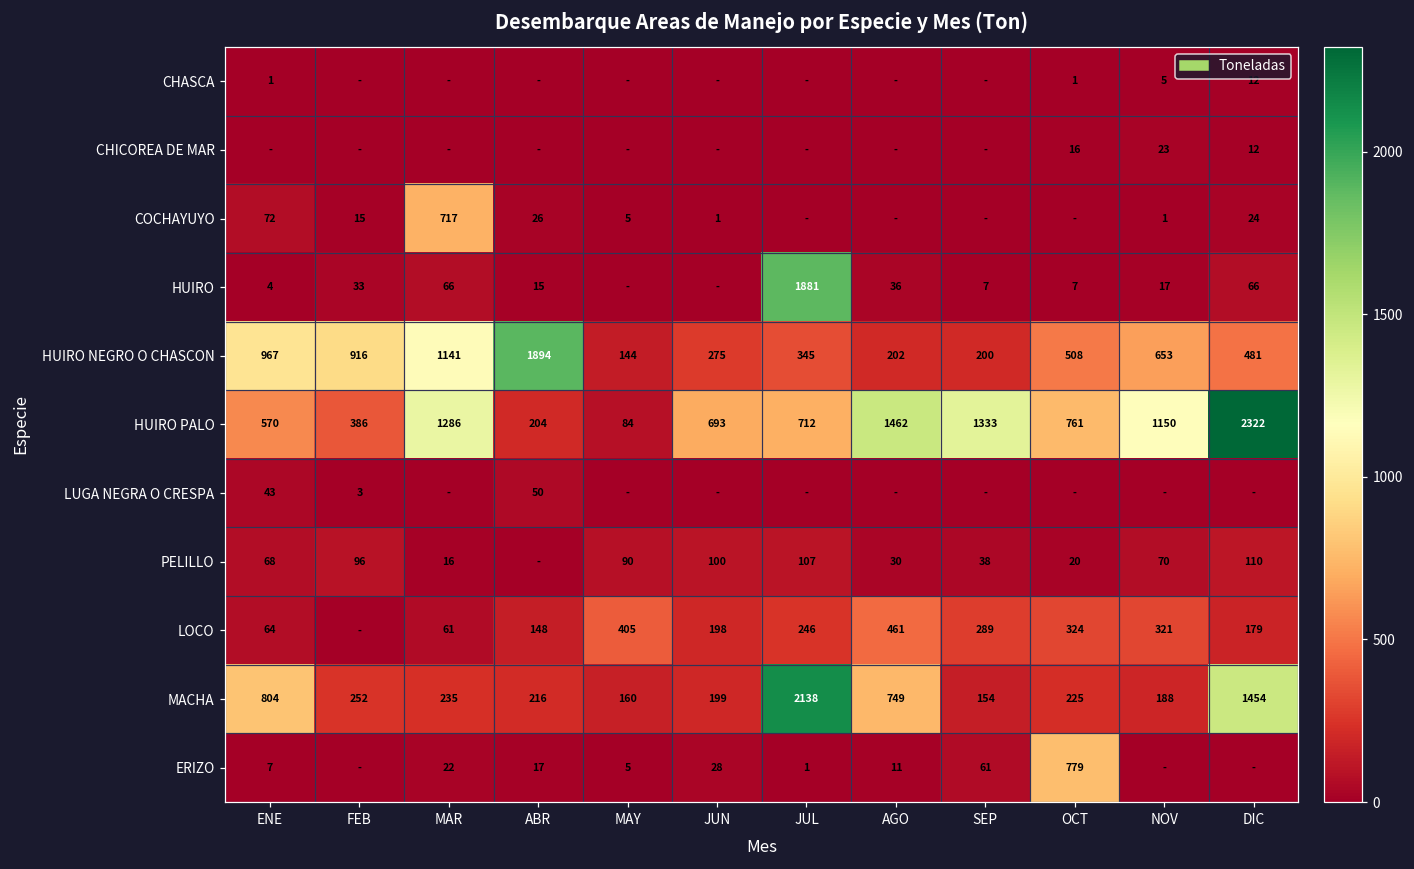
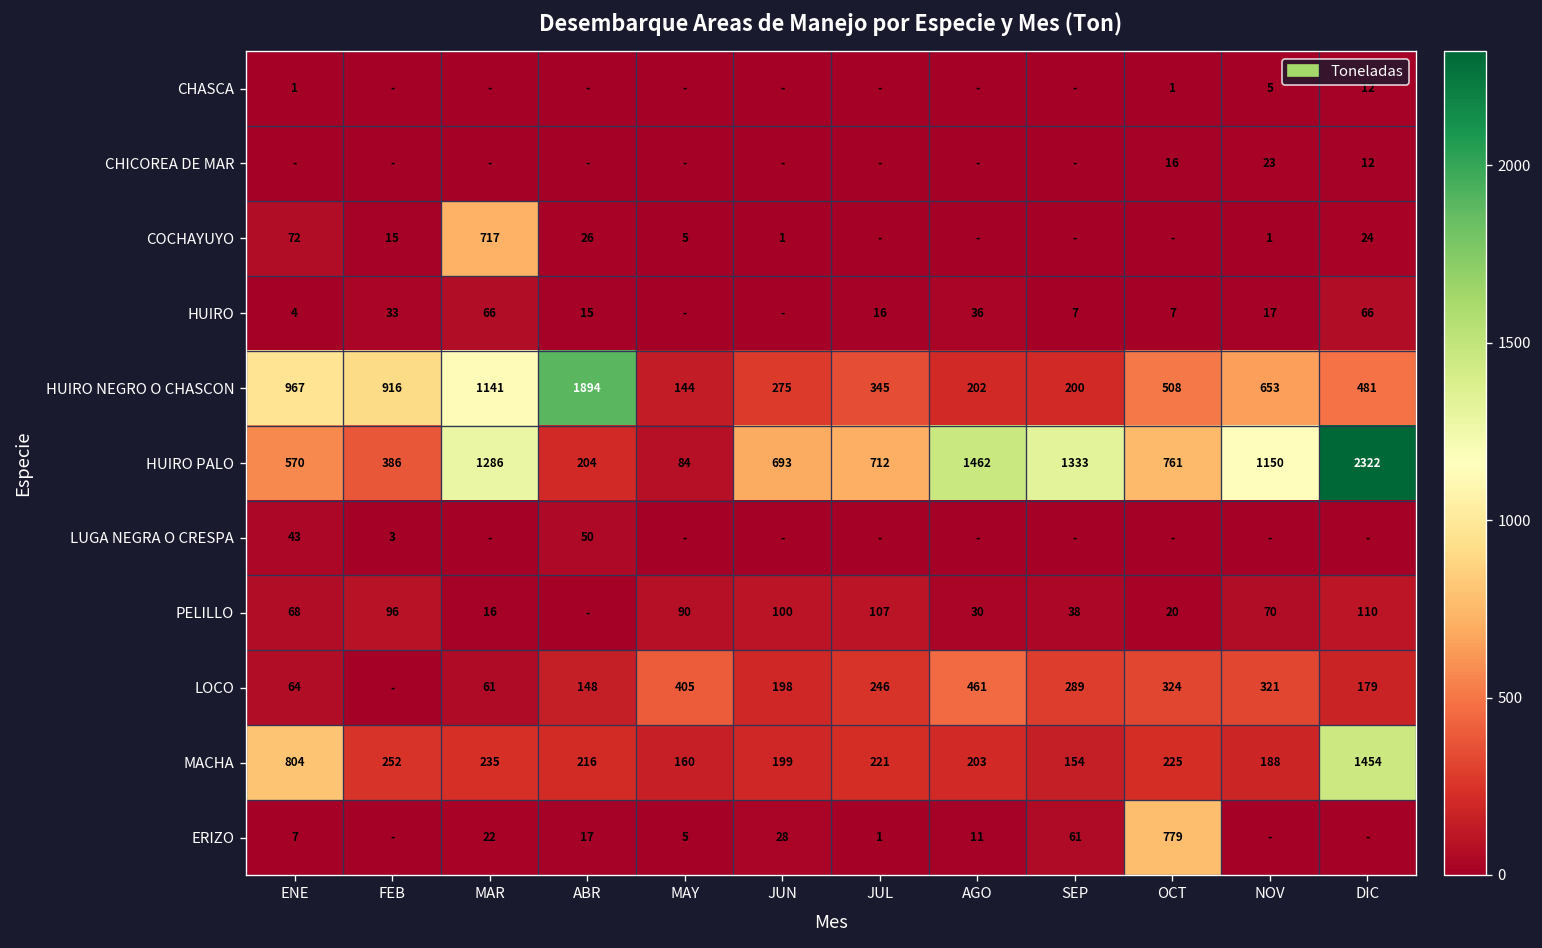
  {
    "CHASCA": {
      "ENE": 1,
      "OCT": 1,
      "NOV": 5
    },
    "CHICOREA DE MAR": {
      "OCT": 16,
      "NOV": 23,
      "DIC": 12
    },
    "COCHAYUYO": {
      "ENE": 72,
      "FEB": 15,
      "MAR": 717,
      "ABR": 26,
      "MAY": 5,
      "JUN": 1,
      "NOV": 1,
      "DIC": 24
    },
    "HUIRO": {
      "ENE": 4,
      "FEB": 33,
      "MAR": 66,
      "ABR": 15,
-     "JUL": 1881,
+     "JUL": 16,
      "AGO": 36,
      "SEP": 7,
      "OCT": 7,
      "NOV": 17,
      "DIC": 66
    },
    "HUIRO NEGRO O CHASCON": {
      "ENE": 967,
      "FEB": 916,
      "MAR": 1141,
      "ABR": 1894,
      "MAY": 144,
      "JUN": 275,
      "JUL": 345,
      "AGO": 202,
      "SEP": 200,
      "OCT": 508,
      "NOV": 653,
      "DIC": 481
    },
    "HUIRO PALO": {
      "ENE": 570,
      "FEB": 386,
      "MAR": 1286,
      "ABR": 204,
      "MAY": 84,
      "JUN": 693,
      "JUL": 712,
      "AGO": 1462,
      "SEP": 1333,
      "OCT": 761,
      "NOV": 1150,
      "DIC": 2322
    },
    "LUGA NEGRA O CRESPA": {
      "ENE": 43,
      "FEB": 3,
      "ABR": 50
    },
    "PELILLO": {
      "ENE": 68,
      "FEB": 96,
      "MAR": 16,
      "MAY": 90,
      "JUN": 100,
      "JUL": 107,
      "AGO": 30,
      "SEP": 38,
      "OCT": 20,
      "NOV": 70,
      "DIC": 110
    },
    "LOCO": {
      "ENE": 64,
      "MAR": 61,
      "ABR": 148,
      "MAY": 405,
      "JUN": 198,
      "JUL": 246,
      "AGO": 461,
      "SEP": 289,
      "OCT": 324,
      "NOV": 321,
      "DIC": 179
    },
    "MACHA": {
      "ENE": 804,
      "FEB": 252,
      "MAR": 235,
      "ABR": 216,
      "MAY": 160,
      "JUN": 199,
-     "JUL": 2138,
-     "AGO": 749,
+     "JUL": 221,
+     "AGO": 203,
      "SEP": 154,
      "OCT": 225,
      "NOV": 188,
      "DIC": 1454
    },
    "ERIZO": {
      "ENE": 7,
      "MAR": 22,
      "ABR": 17,
      "MAY": 5,
      "JUN": 28,
      "JUL": 1,
      "AGO": 11,
      "SEP": 61,
      "OCT": 779
    }
  }
